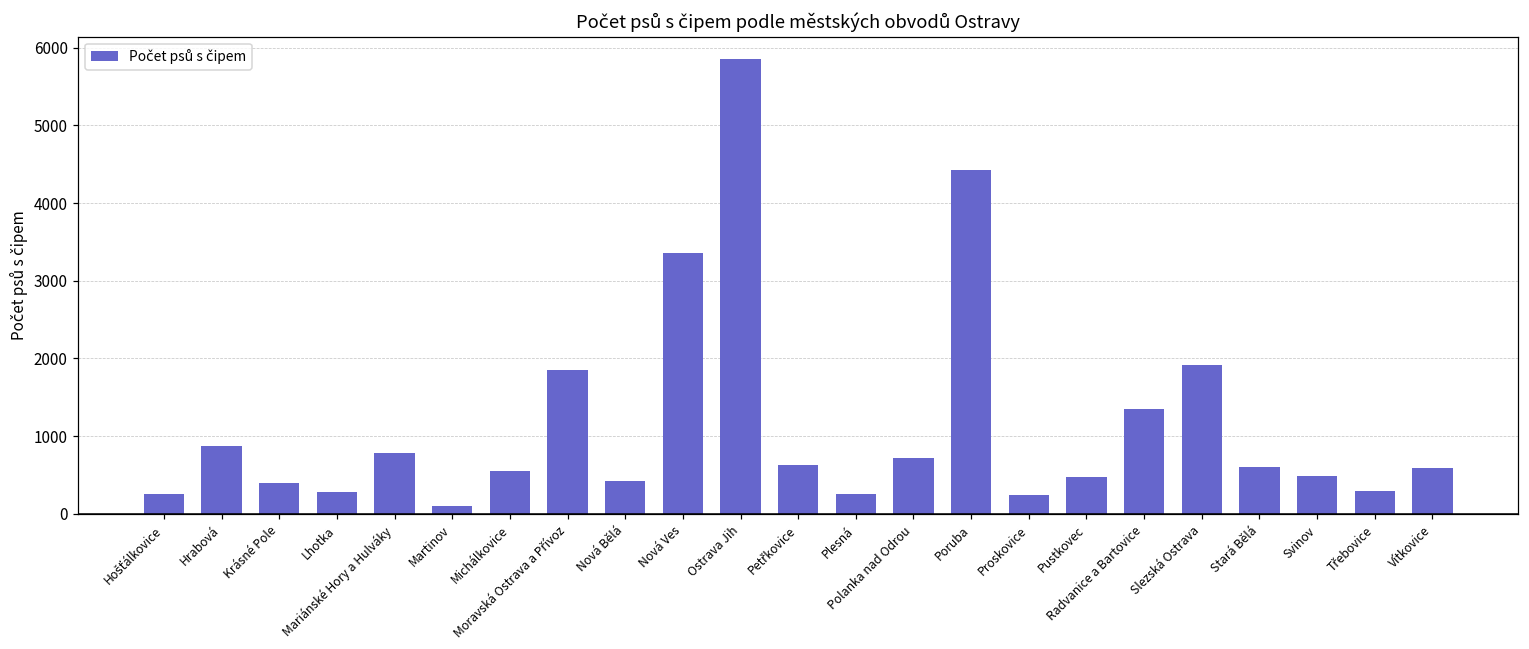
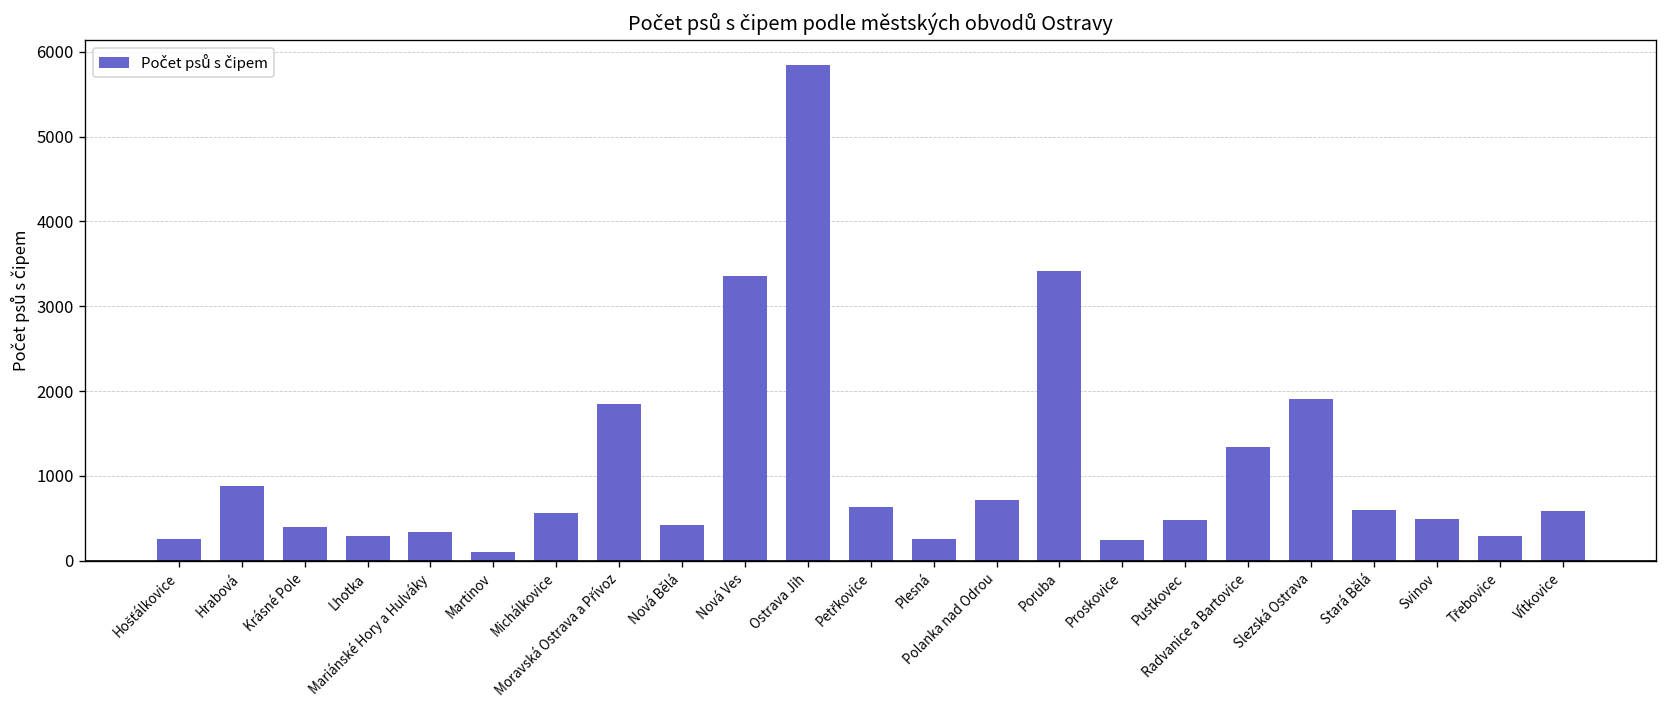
  {
    "Hošťálkovice": 300,
    "Hrabová": 900,
    "Krásné Pole": 400,
    "Lhotka": 300,
-   "Mariánské Hory a Hulváky": 800,
+   "Mariánské Hory a Hulváky": 300,
    "Martinov": 100,
    "Michálkovice": 600,
    "Moravská Ostrava a Přívoz": 1900,
    "Nová Bělá": 400,
    "Nová Ves": 3400,
    "Ostrava Jih": 5800,
    "Petřkovice": 600,
    "Plesná": 300,
    "Polanka nad Odrou": 700,
-   "Poruba": 4400,
+   "Poruba": 3400,
    "Proskovice": 200,
    "Pustkovec": 500,
    "Radvanice a Bartovice": 1300,
    "Slezská Ostrava": 1900,
    "Stará Bělá": 600,
    "Svinov": 500,
    "Třebovice": 300,
    "Vítkovice": 600
  }
